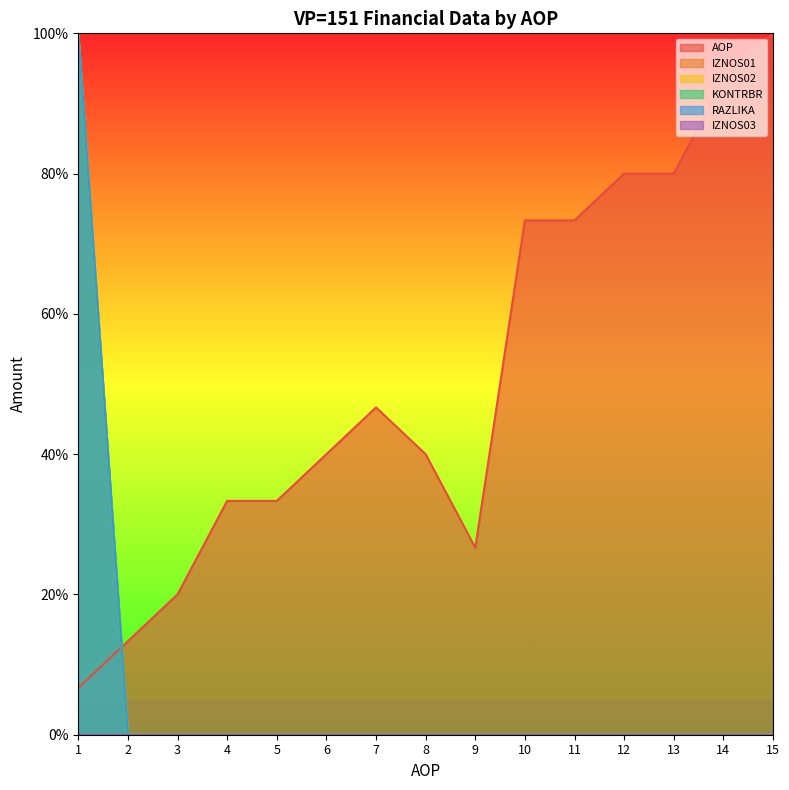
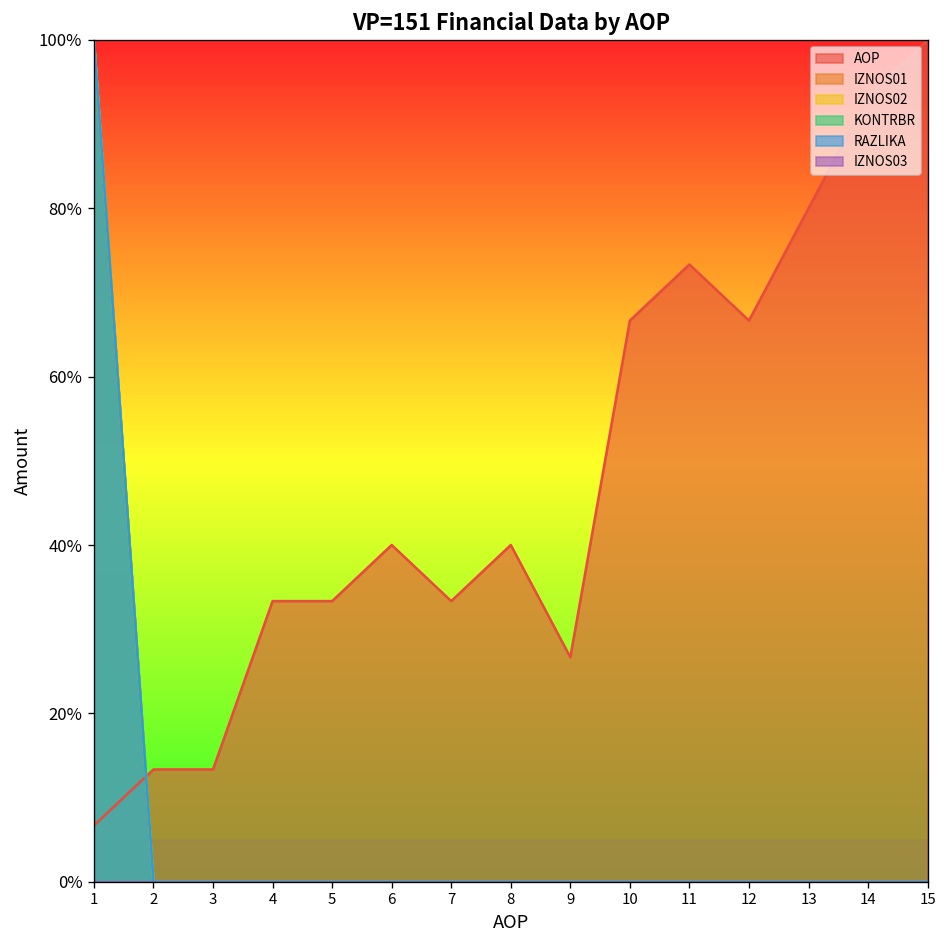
  {
    "AOP": {
      "1": "7%",
      "2": "13%",
-     "3": "20%",
+     "3": "13%",
      "4": "33%",
      "5": "33%",
      "6": "40%",
-     "7": "47%",
+     "7": "33%",
      "8": "40%",
      "9": "27%",
-     "10": "73%",
+     "10": "67%",
      "11": "73%",
-     "12": "80%",
+     "12": "67%",
      "13": "80%",
      "15": "100%"
    },
    "RAZLIKA": {
      "1": "100%"
    },
    "IZNOS03": {
      "1": "0%"
    }
  }
